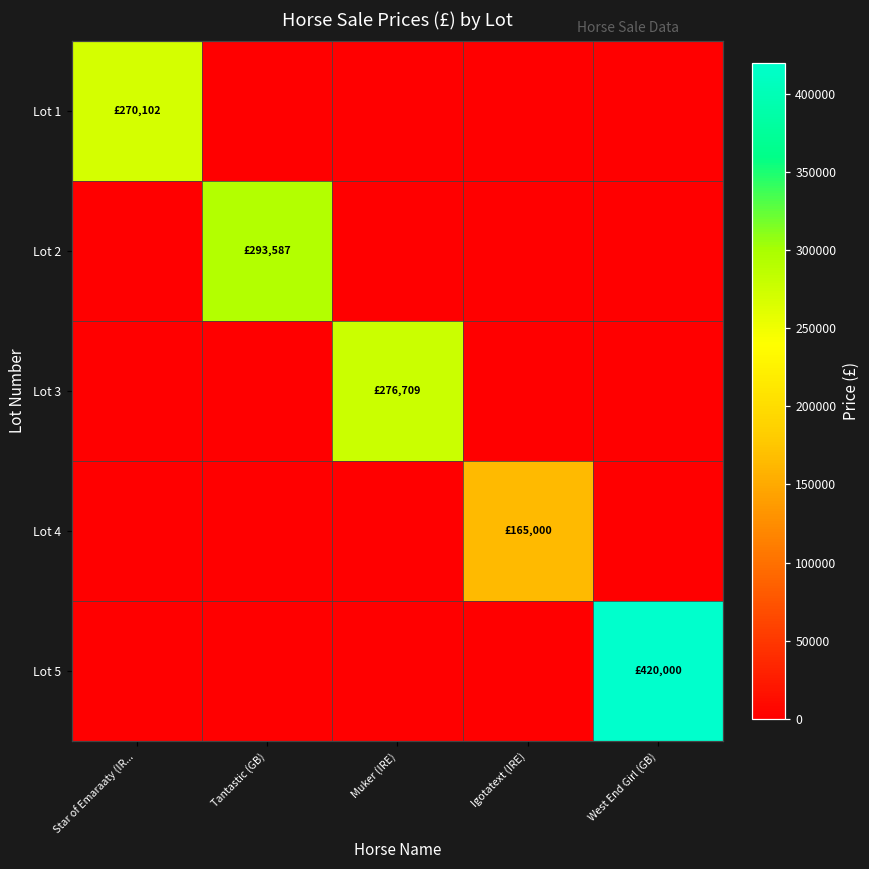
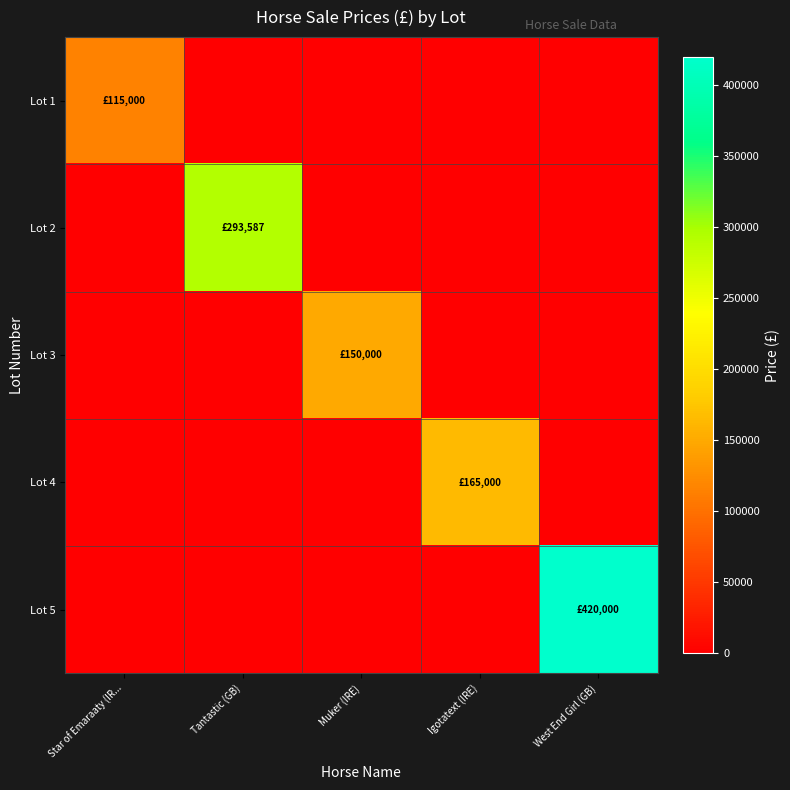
  {
    "Lot 1": {
-     "Star of Emaraaty (IR...": "£270,102"
+     "Star of Emaraaty (IR...": "£115,000"
    },
    "Lot 2": {
      "Tantastic (GB)": "£293,587"
    },
    "Lot 3": {
-     "Muker (IRE)": "£276,709"
+     "Muker (IRE)": "£150,000"
    },
    "Lot 4": {
      "Igotatext (IRE)": "£165,000"
    },
    "Lot 5": {
      "West End Girl (GB)": "£420,000"
    }
  }
